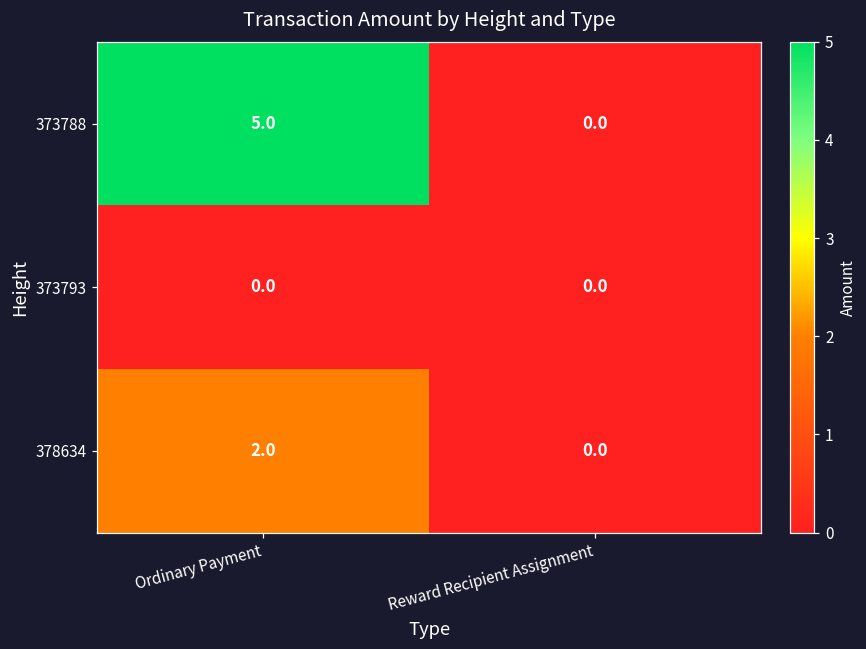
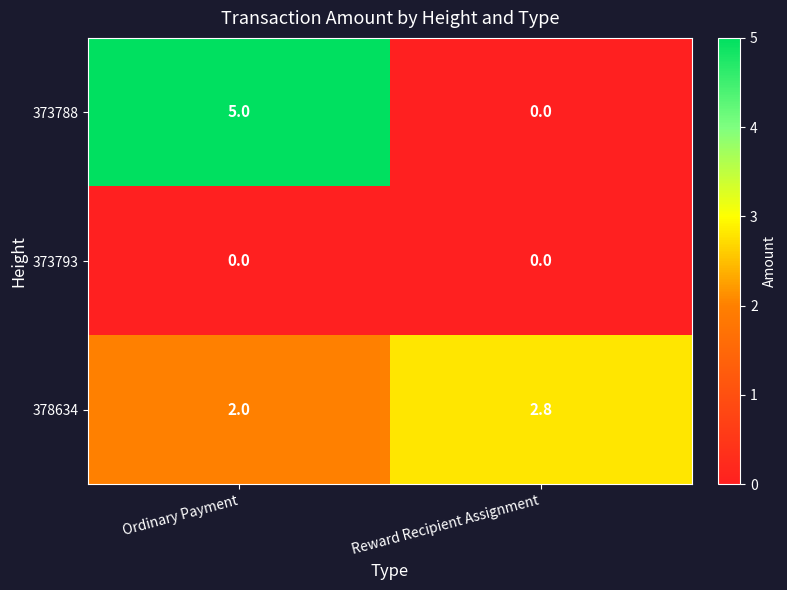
  {
    "373788": {
      "Ordinary Payment": 5.0,
      "Reward Recipient Assignment": 0.0
    },
    "373793": {
      "Ordinary Payment": 0.0,
      "Reward Recipient Assignment": 0.0
    },
    "378634": {
      "Ordinary Payment": 2.0,
-     "Reward Recipient Assignment": 0.0
+     "Reward Recipient Assignment": 2.8
    }
  }
